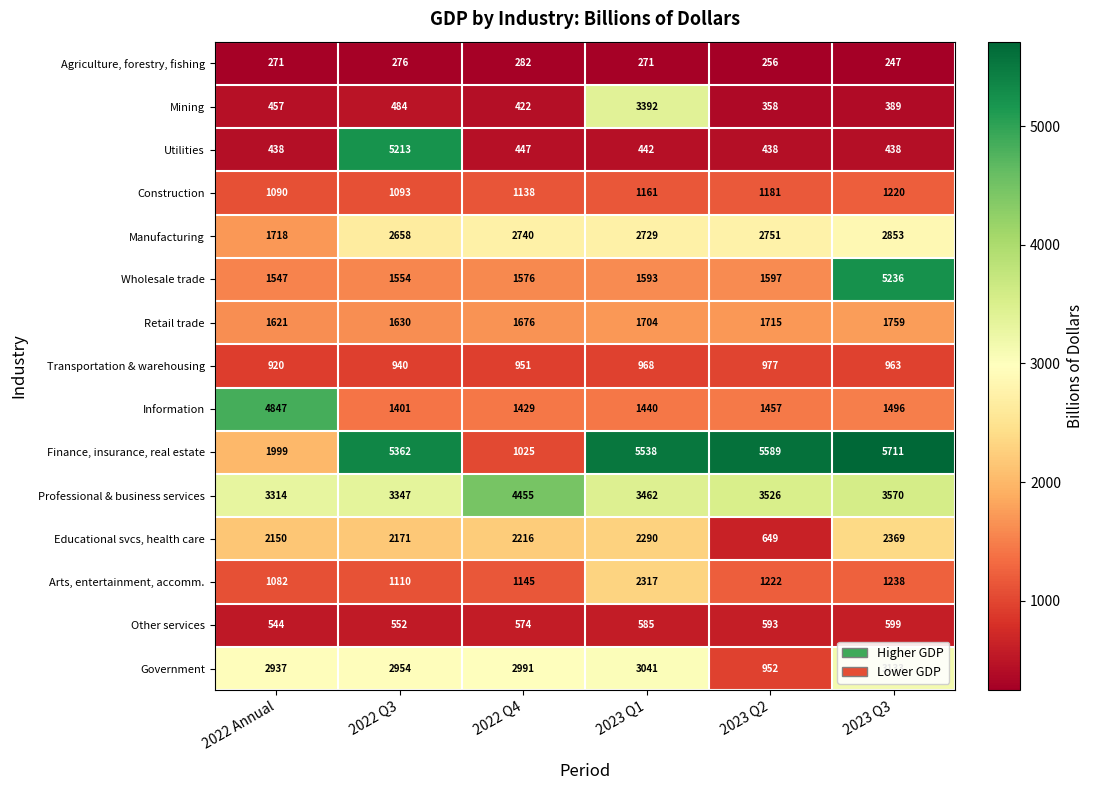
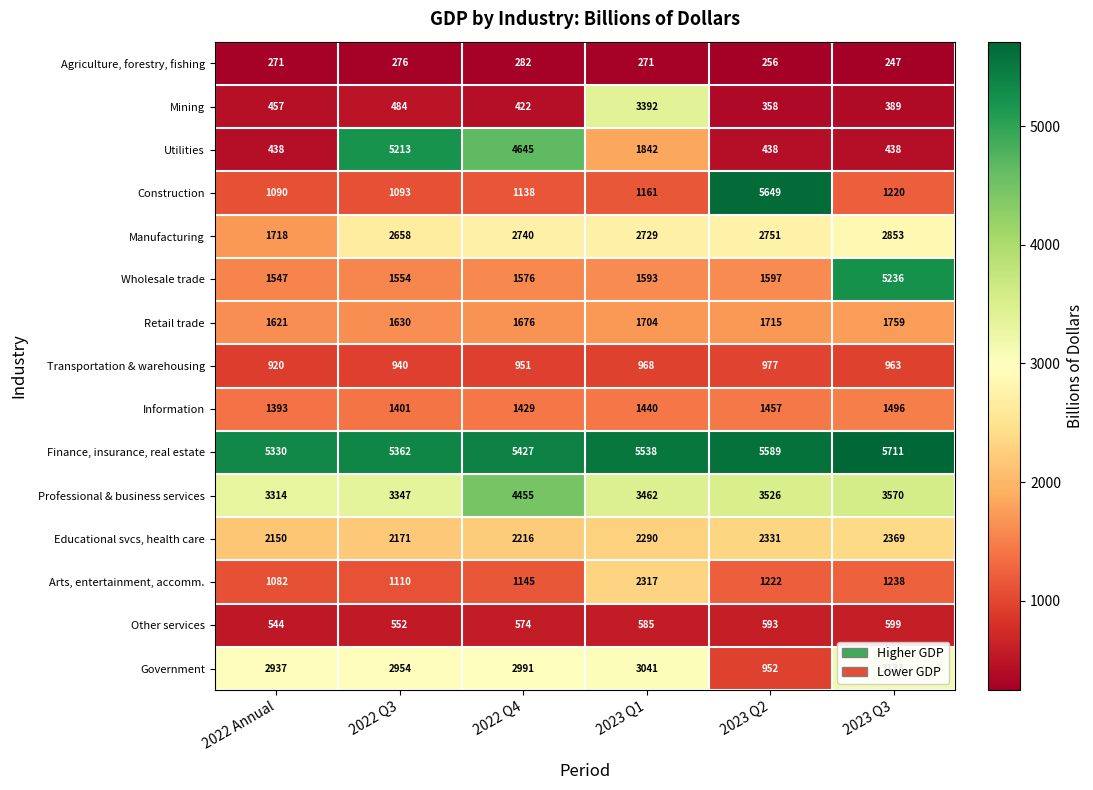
  {
    "Agriculture, forestry, fishing": {
      "2022 Annual": 271,
      "2022 Q3": 276,
      "2022 Q4": 282,
      "2023 Q1": 271,
      "2023 Q2": 256,
      "2023 Q3": 247
    },
    "Mining": {
      "2022 Annual": 457,
      "2022 Q3": 484,
      "2022 Q4": 422,
      "2023 Q1": 3392,
      "2023 Q2": 358,
      "2023 Q3": 389
    },
    "Utilities": {
      "2022 Annual": 438,
      "2022 Q3": 5213,
-     "2022 Q4": 447,
-     "2023 Q1": 442,
+     "2022 Q4": 4645,
+     "2023 Q1": 1842,
      "2023 Q2": 438,
      "2023 Q3": 438
    },
    "Construction": {
      "2022 Annual": 1090,
      "2022 Q3": 1093,
      "2022 Q4": 1138,
      "2023 Q1": 1161,
-     "2023 Q2": 1181,
+     "2023 Q2": 5649,
      "2023 Q3": 1220
    },
    "Manufacturing": {
      "2022 Annual": 1718,
      "2022 Q3": 2658,
      "2022 Q4": 2740,
      "2023 Q1": 2729,
      "2023 Q2": 2751,
      "2023 Q3": 2853
    },
    "Wholesale trade": {
      "2022 Annual": 1547,
      "2022 Q3": 1554,
      "2022 Q4": 1576,
      "2023 Q1": 1593,
      "2023 Q2": 1597,
      "2023 Q3": 5236
    },
    "Retail trade": {
      "2022 Annual": 1621,
      "2022 Q3": 1630,
      "2022 Q4": 1676,
      "2023 Q1": 1704,
      "2023 Q2": 1715,
      "2023 Q3": 1759
    },
    "Transportation & warehousing": {
      "2022 Annual": 920,
      "2022 Q3": 940,
      "2022 Q4": 951,
      "2023 Q1": 968,
      "2023 Q2": 977,
      "2023 Q3": 963
    },
    "Information": {
-     "2022 Annual": 4847,
+     "2022 Annual": 1393,
      "2022 Q3": 1401,
      "2022 Q4": 1429,
      "2023 Q1": 1440,
      "2023 Q2": 1457,
      "2023 Q3": 1496
    },
    "Finance, insurance, real estate": {
-     "2022 Annual": 1999,
+     "2022 Annual": 5330,
      "2022 Q3": 5362,
-     "2022 Q4": 1025,
+     "2022 Q4": 5427,
      "2023 Q1": 5538,
      "2023 Q2": 5589,
      "2023 Q3": 5711
    },
    "Professional & business services": {
      "2022 Annual": 3314,
      "2022 Q3": 3347,
      "2022 Q4": 4455,
      "2023 Q1": 3462,
      "2023 Q2": 3526,
      "2023 Q3": 3570
    },
    "Educational svcs, health care": {
      "2022 Annual": 2150,
      "2022 Q3": 2171,
      "2022 Q4": 2216,
      "2023 Q1": 2290,
-     "2023 Q2": 649,
+     "2023 Q2": 2331,
      "2023 Q3": 2369
    },
    "Arts, entertainment, accomm.": {
      "2022 Annual": 1082,
      "2022 Q3": 1110,
      "2022 Q4": 1145,
      "2023 Q1": 2317,
      "2023 Q2": 1222,
      "2023 Q3": 1238
    },
    "Other services": {
      "2022 Annual": 544,
      "2022 Q3": 552,
      "2022 Q4": 574,
      "2023 Q1": 585,
      "2023 Q2": 593,
      "2023 Q3": 599
    },
    "Government": {
      "2022 Annual": 2937,
      "2022 Q3": 2954,
      "2022 Q4": 2991,
      "2023 Q1": 3041,
      "2023 Q2": 952
    }
  }
